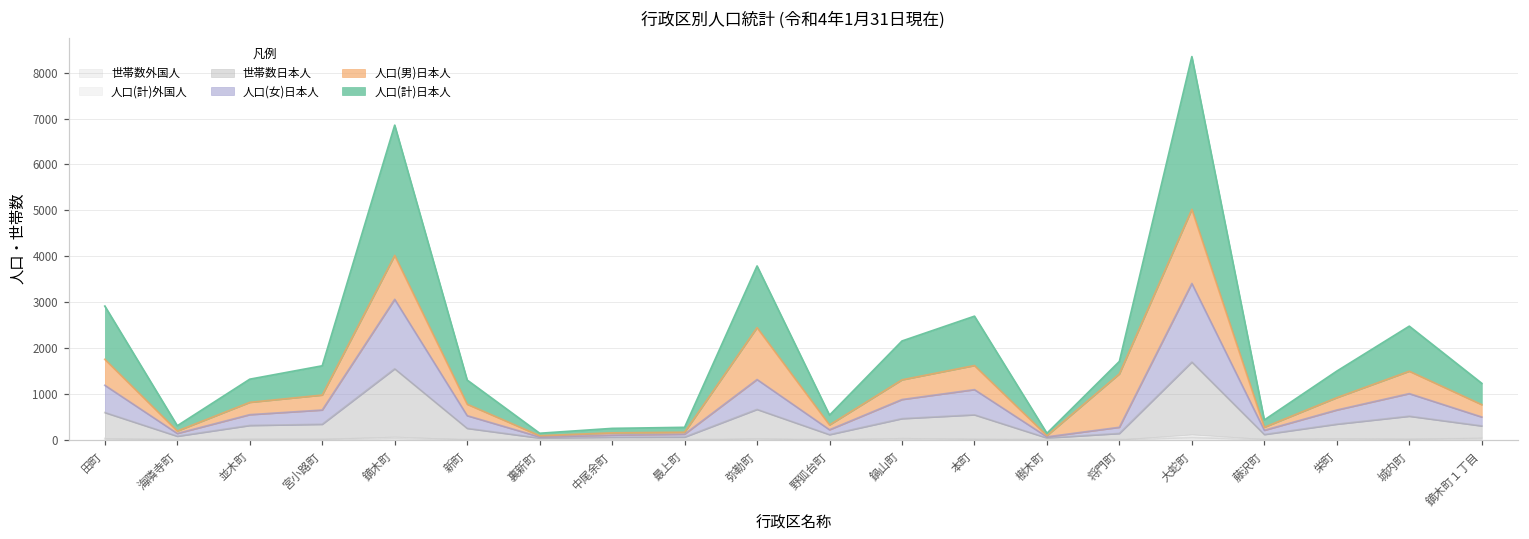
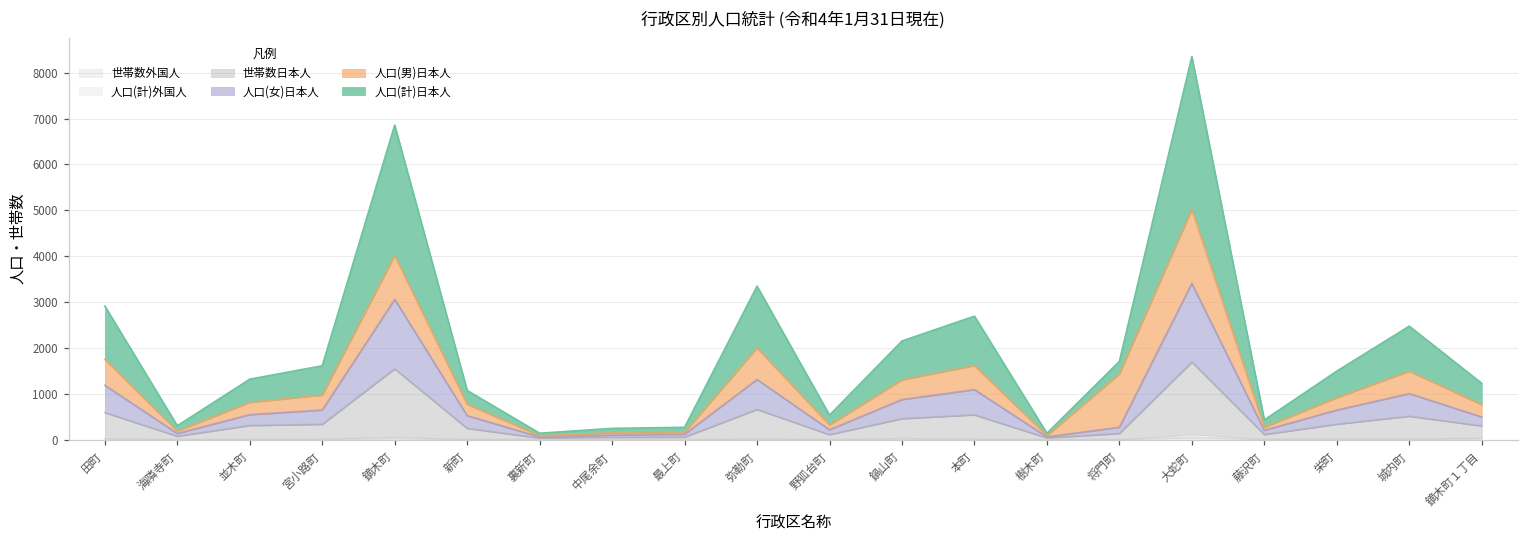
  {
    "人口(男)日本人": {
      "田町": 600,
      "並木町": 300,
      "宮小路町": 300,
      "鏑木町": 1000,
      "新町": 300,
-     "弥勒町": 1100,
+     "弥勒町": 700,
      "野狐台町": 100,
      "鍋山町": 400,
      "本町": 500,
      "将門町": 1200,
      "大蛇町": 1600,
      "藤沢町": 100,
      "栄町": 300,
      "城内町": 500,
      "鏑木町１丁目": 300
    },
    "人口(計)日本人": {
      "田町": 1200,
      "海隣寺町": 100,
      "並木町": 500,
      "宮小路町": 600,
      "鏑木町": 2800,
-     "新町": 500,
+     "新町": 300,
      "中尾余町": 100,
      "最上町": 100,
      "弥勒町": 1300,
      "野狐台町": 200,
      "鍋山町": 800,
      "本町": 1100,
      "将門町": 300,
      "大蛇町": 3300,
      "藤沢町": 200,
      "栄町": 600,
      "城内町": 1000,
      "鏑木町１丁目": 500
    }
  }
